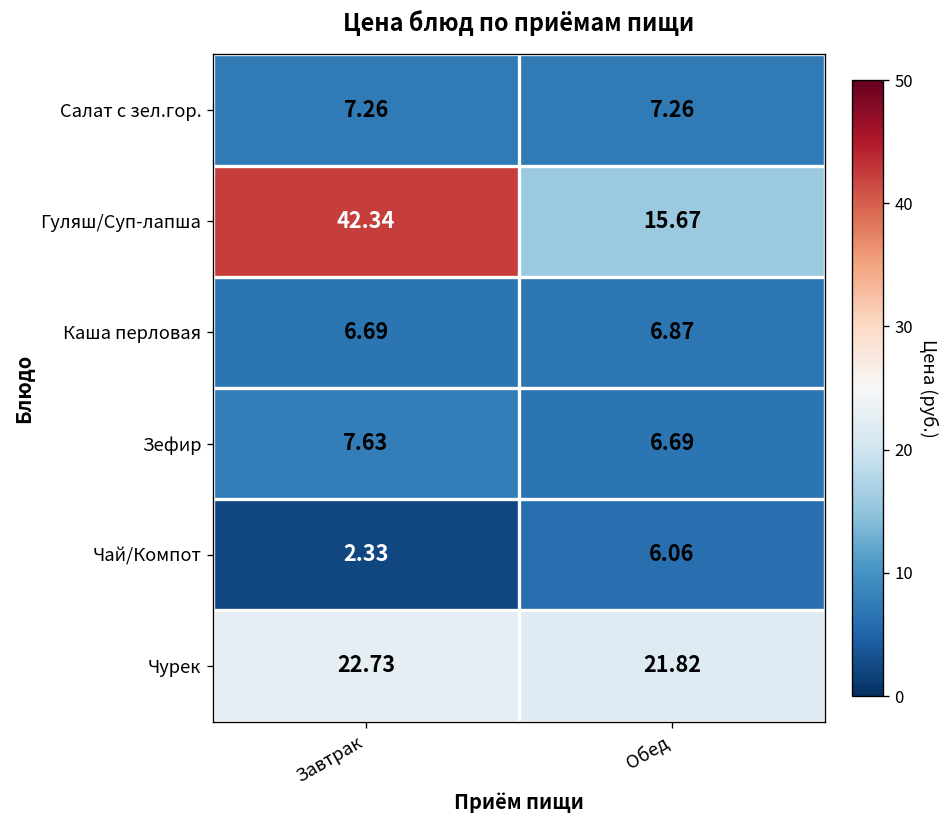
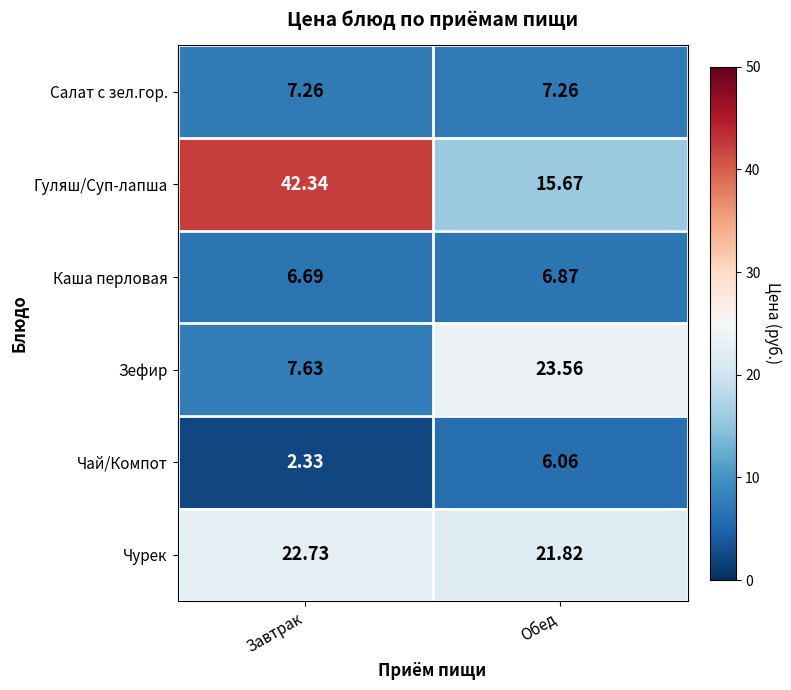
  {
    "Салат с зел.гор.": {
      "Завтрак": 7.26,
      "Обед": 7.26
    },
    "Гуляш/Суп-лапша": {
      "Завтрак": 42.34,
      "Обед": 15.67
    },
    "Каша перловая": {
      "Завтрак": 6.69,
      "Обед": 6.87
    },
    "Зефир": {
      "Завтрак": 7.63,
-     "Обед": 6.69
+     "Обед": 23.56
    },
    "Чай/Компот": {
      "Завтрак": 2.33,
      "Обед": 6.06
    },
    "Чурек": {
      "Завтрак": 22.73,
      "Обед": 21.82
    }
  }
